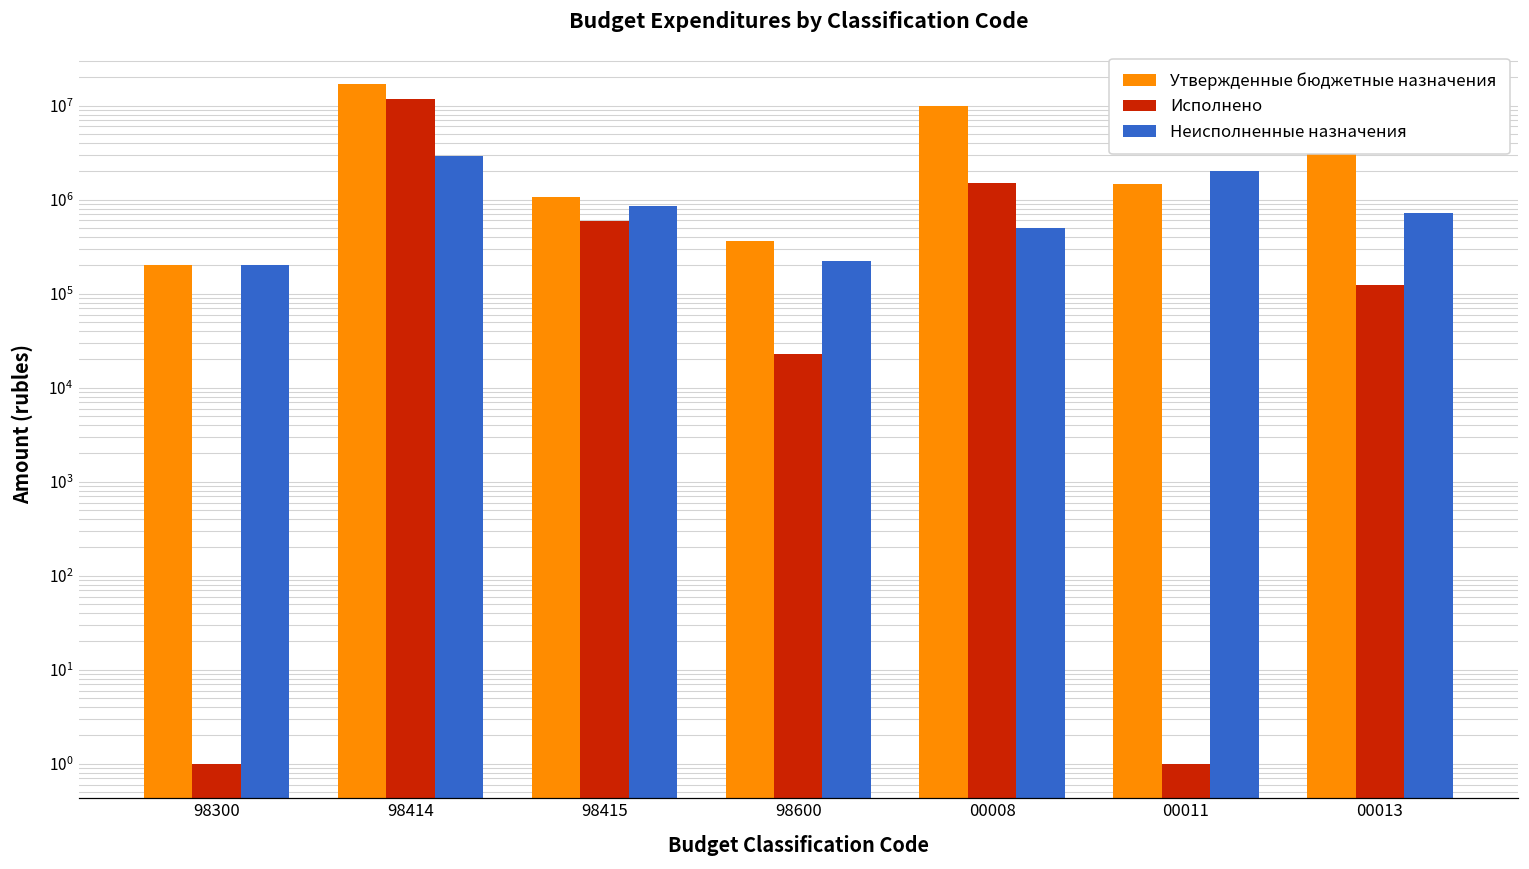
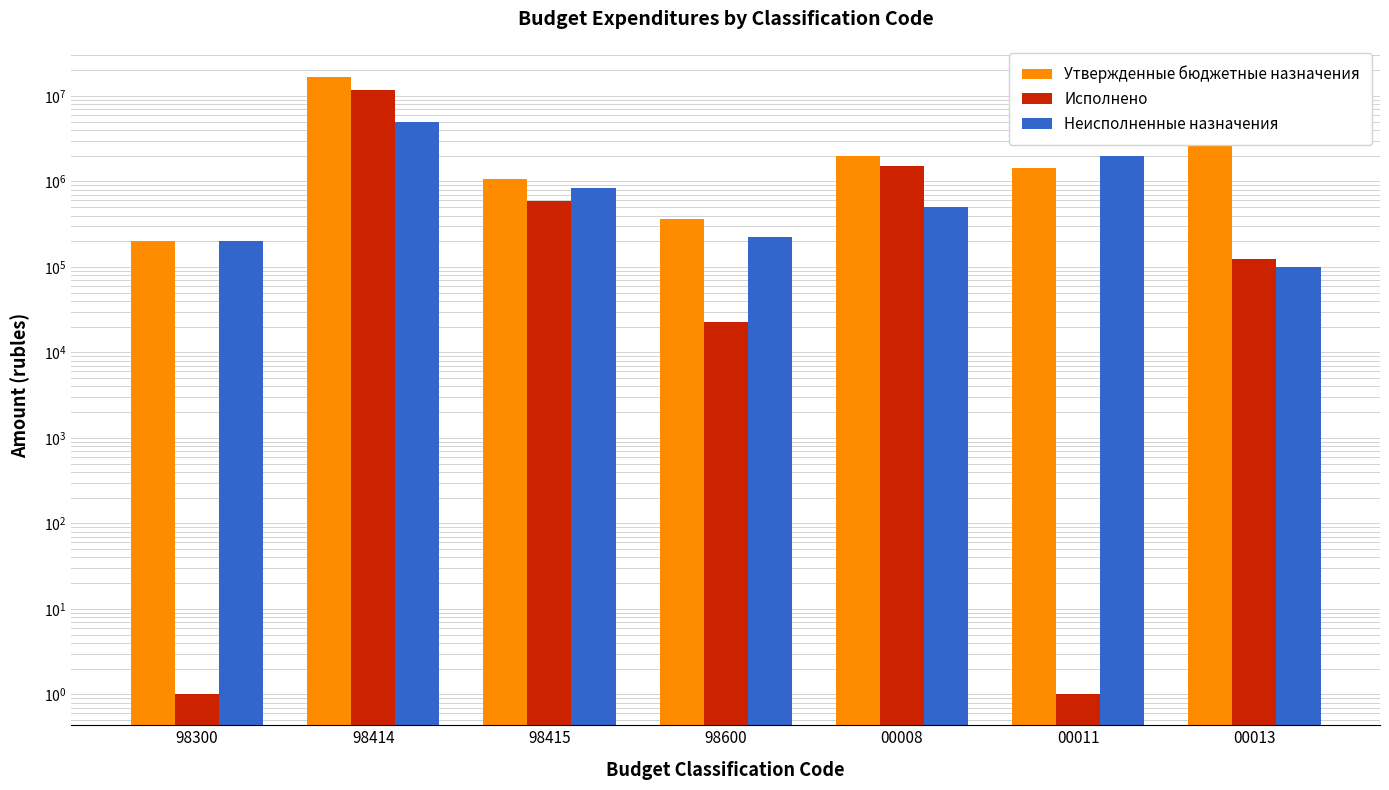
  {
    "Утвержденные бюджетные назначения": {
      "98300": 200000,
      "98414": 17000000,
      "98415": 1100000,
      "98600": 360000,
-     "00008": 10000000,
+     "00008": 2000000,
      "00011": 1400000
    },
    "Исполнено": {
      "98300": 1,
      "98414": 12000000,
      "98415": 600000,
      "98600": 23000,
      "00008": 1500000,
      "00011": 1,
      "00013": 120000
    },
    "Неисполненные назначения": {
      "98300": 200000,
-     "98414": 2900000,
+     "98414": 5000000,
      "98415": 800000,
      "98600": 220000,
      "00008": 500000,
      "00011": 2000000,
-     "00013": 700000
+     "00013": 100000
    }
  }
